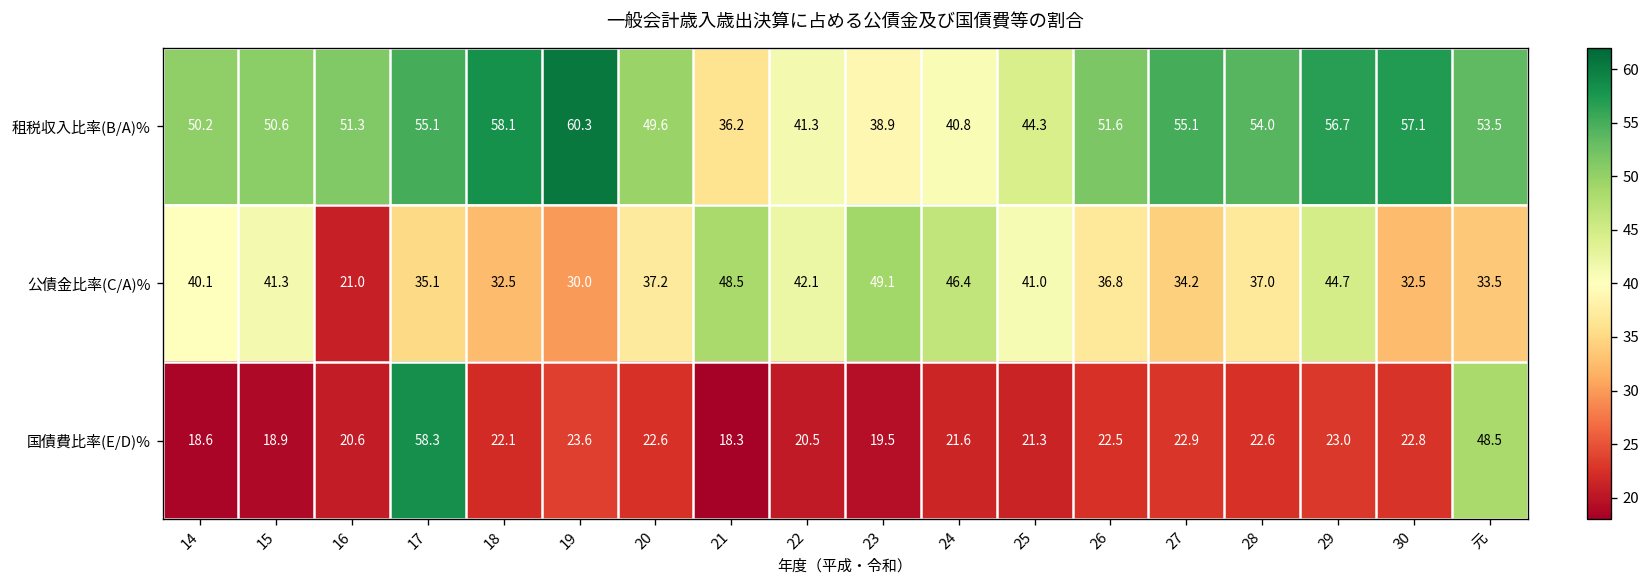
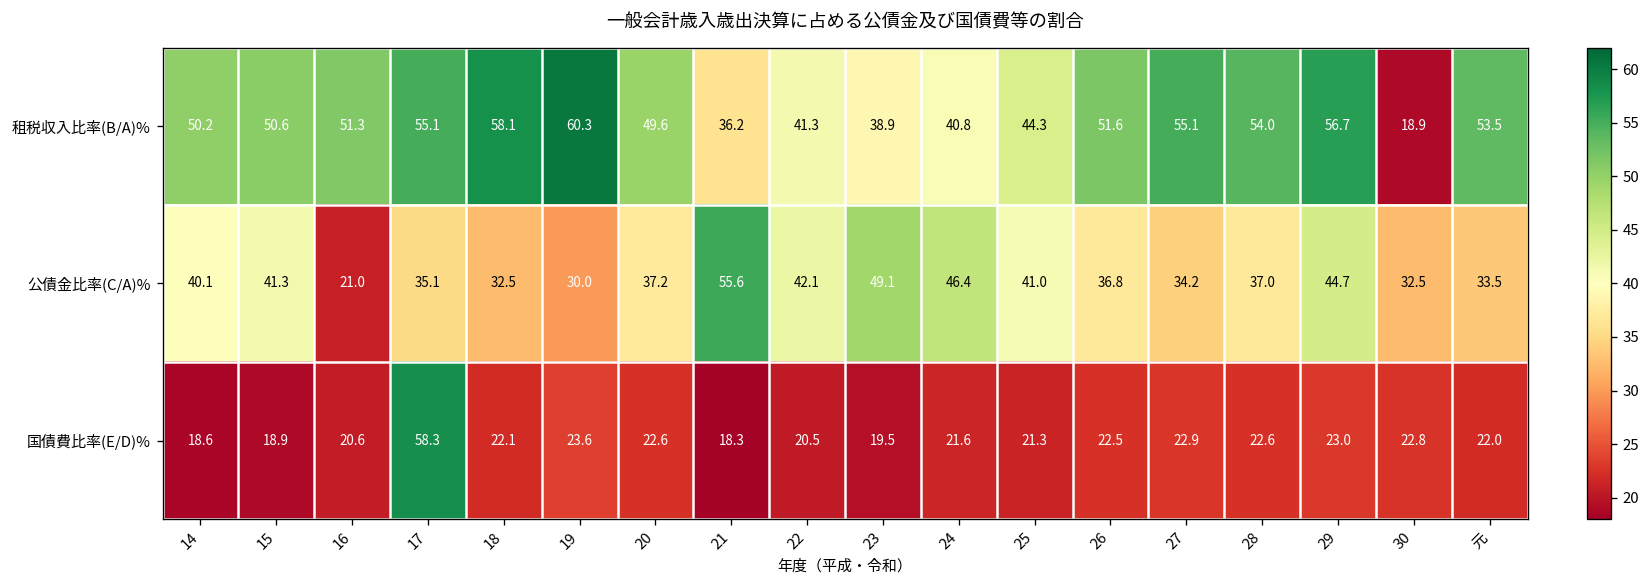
  {
    "租税収入比率(B/A)%": {
      "14": 50.2,
      "15": 50.6,
      "16": 51.3,
      "17": 55.1,
      "18": 58.1,
      "19": 60.3,
      "20": 49.6,
      "21": 36.2,
      "22": 41.3,
      "23": 38.9,
      "24": 40.8,
      "25": 44.3,
      "26": 51.6,
      "27": 55.1,
      "28": 54.0,
      "29": 56.7,
-     "30": 57.1,
+     "30": 18.9,
      "元": 53.5
    },
    "公債金比率(C/A)%": {
      "14": 40.1,
      "15": 41.3,
      "16": 21.0,
      "17": 35.1,
      "18": 32.5,
      "19": 30.0,
      "20": 37.2,
-     "21": 48.5,
+     "21": 55.6,
      "22": 42.1,
      "23": 49.1,
      "24": 46.4,
      "25": 41.0,
      "26": 36.8,
      "27": 34.2,
      "28": 37.0,
      "29": 44.7,
      "30": 32.5,
      "元": 33.5
    },
    "国債費比率(E/D)%": {
      "14": 18.6,
      "15": 18.9,
      "16": 20.6,
      "17": 58.3,
      "18": 22.1,
      "19": 23.6,
      "20": 22.6,
      "21": 18.3,
      "22": 20.5,
      "23": 19.5,
      "24": 21.6,
      "25": 21.3,
      "26": 22.5,
      "27": 22.9,
      "28": 22.6,
      "29": 23.0,
      "30": 22.8,
-     "元": 48.5
+     "元": 22.0
    }
  }
